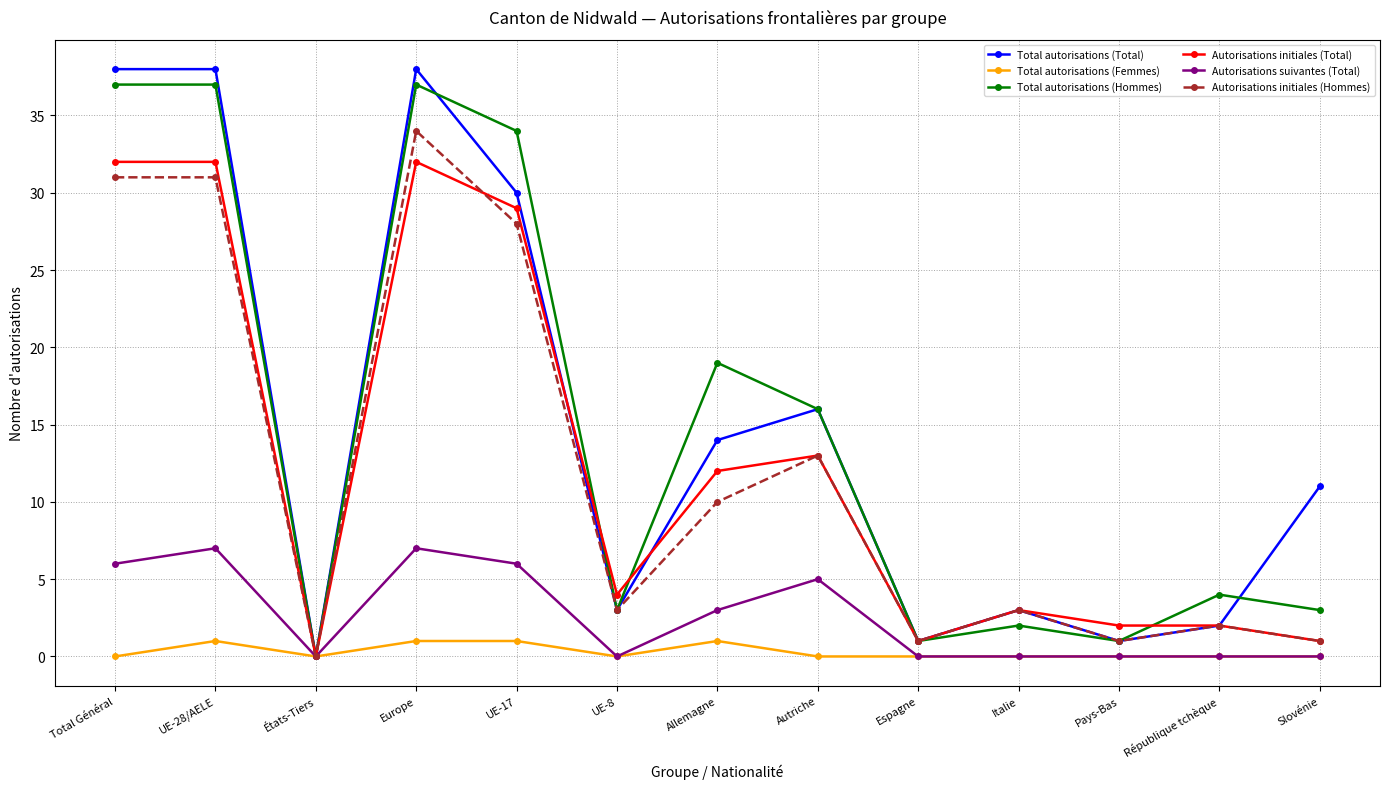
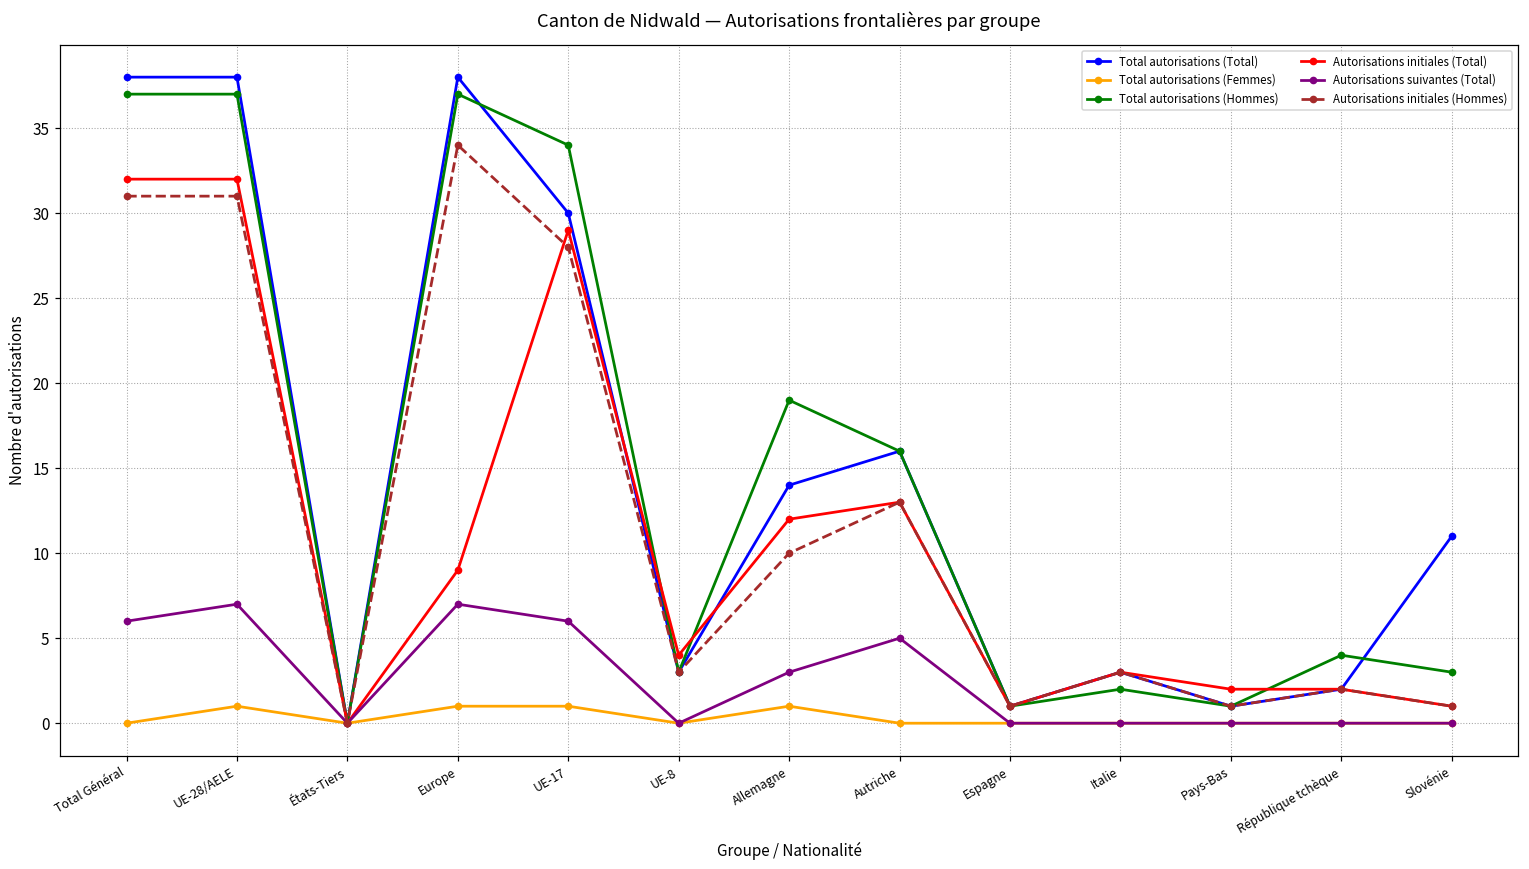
  {
    "Total autorisations (Total)": {
      "Total Général": 38,
      "UE-28/AELE": 38,
      "Europe": 38,
      "UE-17": 30,
      "Allemagne": 14,
      "Slovénie": 11
    },
    "Total autorisations (Femmes)": {
      "Total Général": 0,
      "UE-28/AELE": 1,
      "Europe": 1,
      "UE-17": 1,
      "Allemagne": 1,
      "Autriche": 0
    },
    "Total autorisations (Hommes)": {
      "Total Général": 37,
      "UE-28/AELE": 37,
      "Europe": 37,
      "UE-17": 34,
      "Allemagne": 19,
      "Italie": 2,
      "République tchèque": 4,
      "Slovénie": 3
    },
    "Autorisations initiales (Total)": {
      "Total Général": 32,
      "UE-28/AELE": 32,
-     "Europe": 32,
+     "Europe": 9,
      "UE-17": 29,
      "UE-8": 4,
      "Allemagne": 12,
      "Pays-Bas": 2
    },
    "Autorisations suivantes (Total)": {
      "Total Général": 6,
      "UE-28/AELE": 7,
      "Europe": 7,
      "UE-17": 6,
      "Allemagne": 3,
      "Autriche": 5
    },
    "Autorisations initiales (Hommes)": {
      "Total Général": 31,
      "UE-28/AELE": 31,
      "Europe": 34,
      "UE-17": 28,
      "Allemagne": 10
    }
  }
